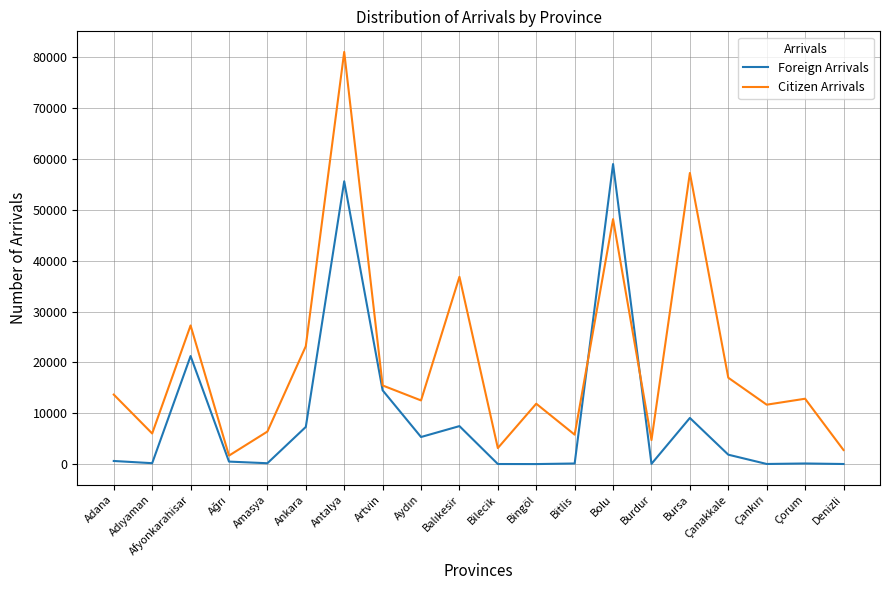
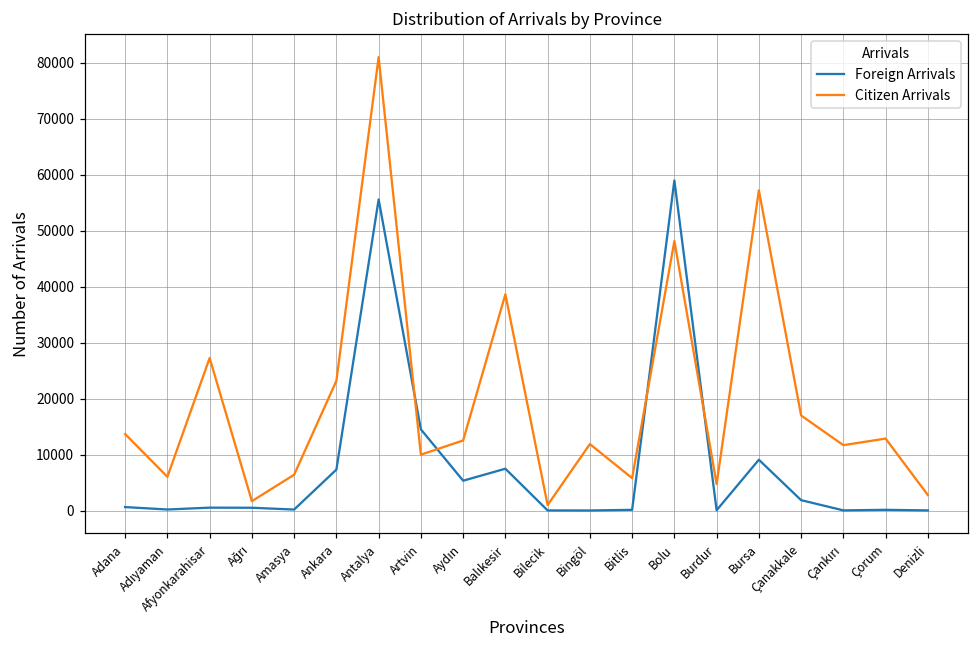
  {
    "Foreign Arrivals": {
      "Adana": 1000,
      "Adıyaman": 0,
-     "Afyonkarahisar": 21000,
+     "Afyonkarahisar": 1000,
      "Ağrı": 0,
      "Amasya": 0,
      "Ankara": 7000,
      "Antalya": 56000,
      "Artvin": 15000,
      "Aydın": 5000,
      "Balıkesir": 7000,
      "Bilecik": 0,
      "Bingöl": 0,
      "Bitlis": 0,
      "Bolu": 59000,
      "Burdur": 0,
      "Bursa": 9000,
      "Çanakkale": 2000,
      "Çankırı": 0,
      "Çorum": 0,
      "Denizli": 0
    },
    "Citizen Arrivals": {
      "Adana": 14000,
      "Adıyaman": 6000,
      "Afyonkarahisar": 27000,
      "Ağrı": 2000,
      "Amasya": 6000,
      "Ankara": 23000,
      "Antalya": 81000,
-     "Artvin": 15000,
+     "Artvin": 10000,
      "Aydın": 13000,
-     "Balıkesir": 37000,
-     "Bilecik": 3000,
+     "Balıkesir": 39000,
+     "Bilecik": 1000,
      "Bingöl": 12000,
      "Bitlis": 6000,
      "Bolu": 48000,
      "Burdur": 5000,
      "Bursa": 57000,
      "Çanakkale": 17000,
      "Çankırı": 12000,
      "Çorum": 13000,
      "Denizli": 3000
    }
  }
